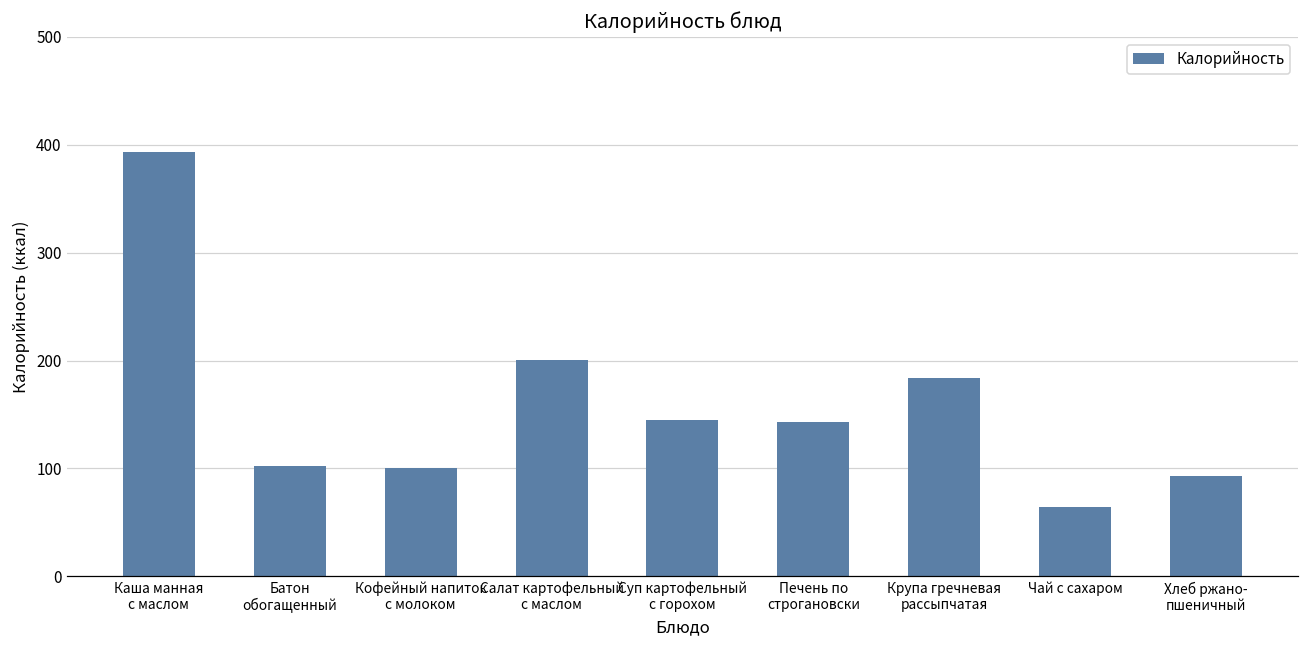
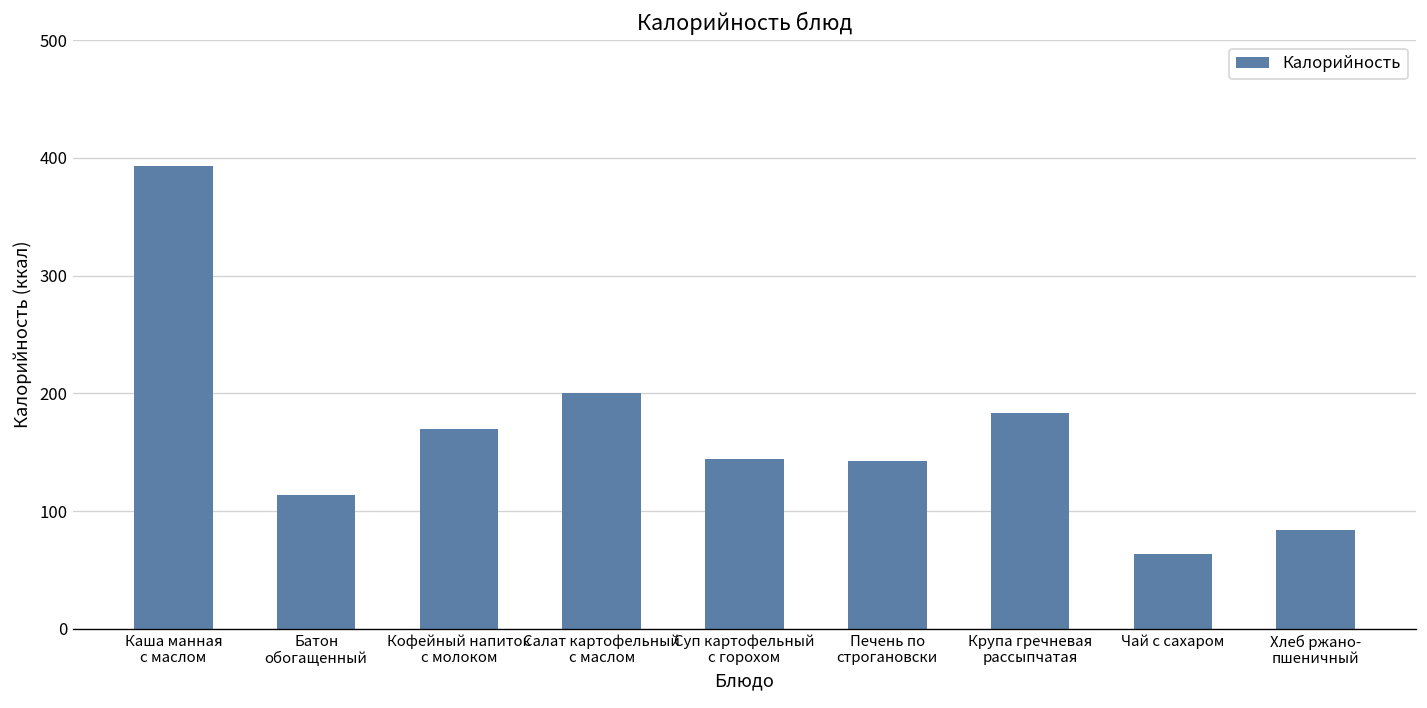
  {
    "Каша манная с маслом": 390,
-   "Батон обогащенный": 100,
-   "Кофейный напиток с молоком": 100,
+   "Батон обогащенный": 110,
+   "Кофейный напиток с молоком": 170,
    "Салат картофельный с маслом": 200,
    "Суп картофельный с горохом": 140,
    "Печень по строгановски": 140,
    "Крупа гречневая рассыпчатая": 180,
    "Чай с сахаром": 60,
-   "Хлеб ржано- пшеничный": 90
+   "Хлеб ржано- пшеничный": 80
  }
